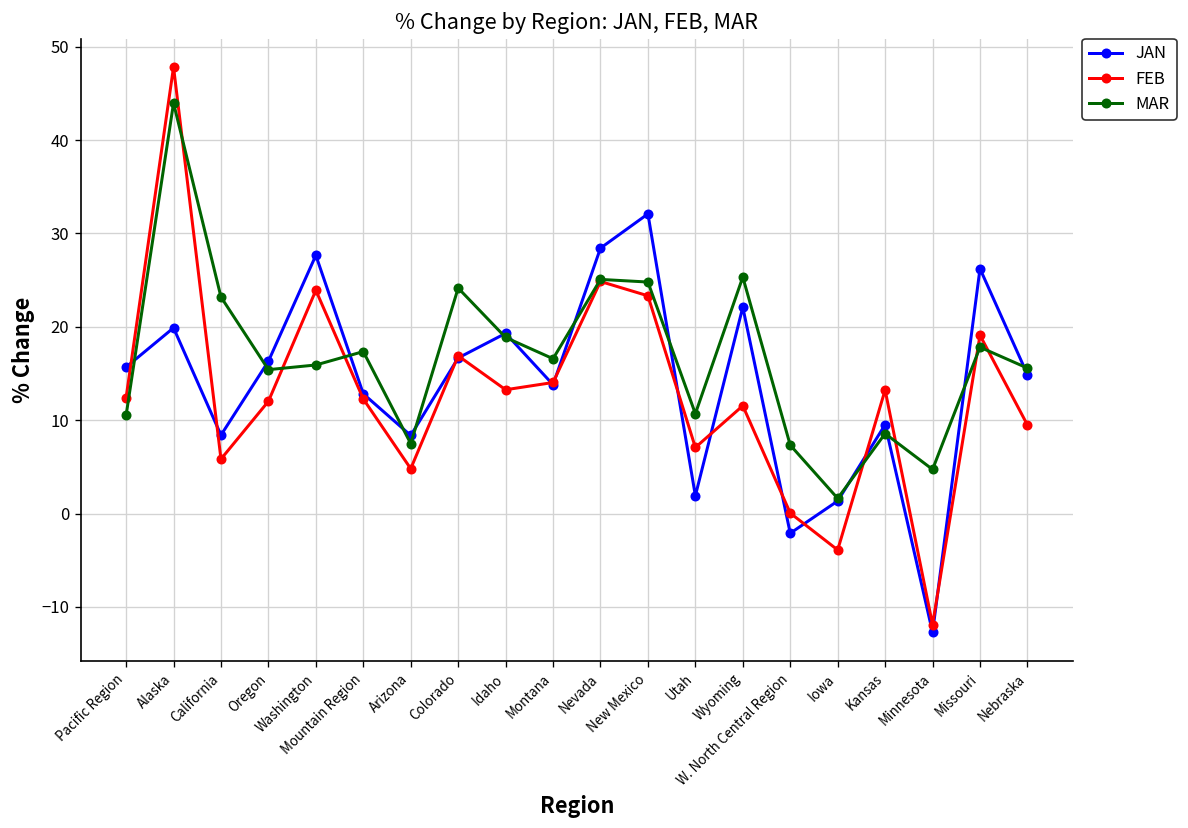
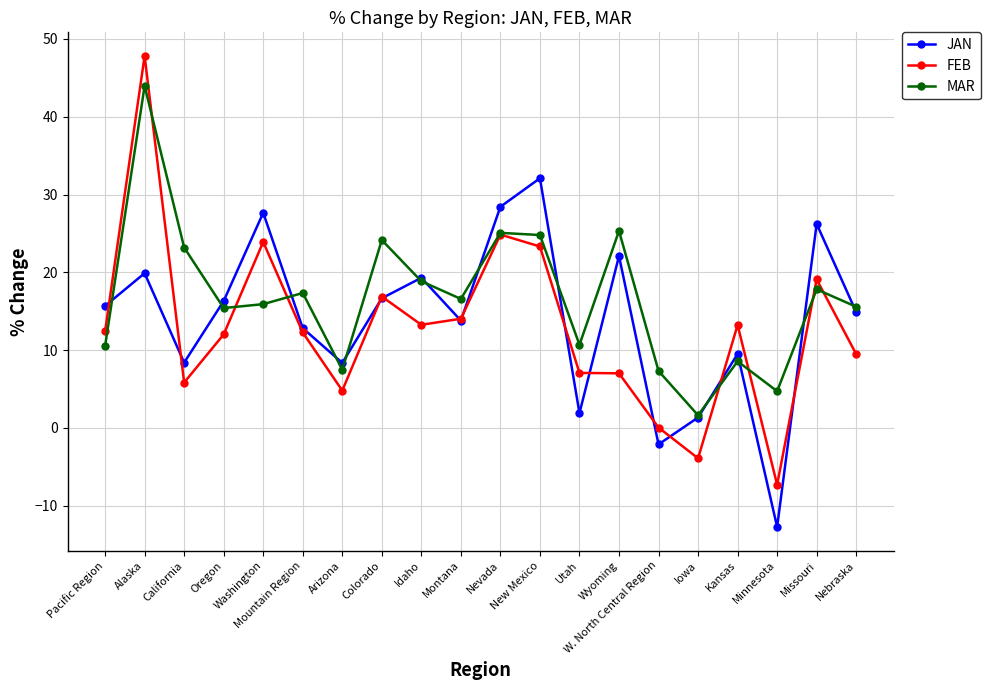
  {
    "JAN": {
      "Pacific Region": 16,
      "Alaska": 20,
      "California": 8,
      "Oregon": 16,
      "Washington": 28,
      "Mountain Region": 13,
      "Arizona": 8,
      "Idaho": 19,
      "Nevada": 28,
      "New Mexico": 32,
      "Utah": 2,
      "Wyoming": 22,
      "W. North Central Region": -2,
      "Kansas": 10,
      "Minnesota": -13,
      "Missouri": 26,
      "Nebraska": 15
    },
    "FEB": {
      "Pacific Region": 12,
      "Alaska": 48,
      "California": 6,
      "Oregon": 12,
      "Washington": 24,
      "Mountain Region": 12,
      "Arizona": 5,
      "Idaho": 13,
      "New Mexico": 23,
      "Utah": 7,
-     "Wyoming": 12,
+     "Wyoming": 7,
      "W. North Central Region": 0,
      "Iowa": -4,
      "Kansas": 13,
-     "Minnesota": -12,
+     "Minnesota": -7,
      "Missouri": 19,
      "Nebraska": 9
    },
    "MAR": {
      "Pacific Region": 11,
      "Alaska": 44,
      "California": 23,
      "Oregon": 15,
      "Washington": 16,
      "Mountain Region": 17,
      "Arizona": 7,
      "Colorado": 24,
      "Idaho": 19,
      "Montana": 17,
      "New Mexico": 25,
      "Utah": 11,
      "Wyoming": 25,
      "W. North Central Region": 7,
      "Kansas": 9,
      "Minnesota": 5,
      "Missouri": 18,
      "Nebraska": 16
    }
  }
